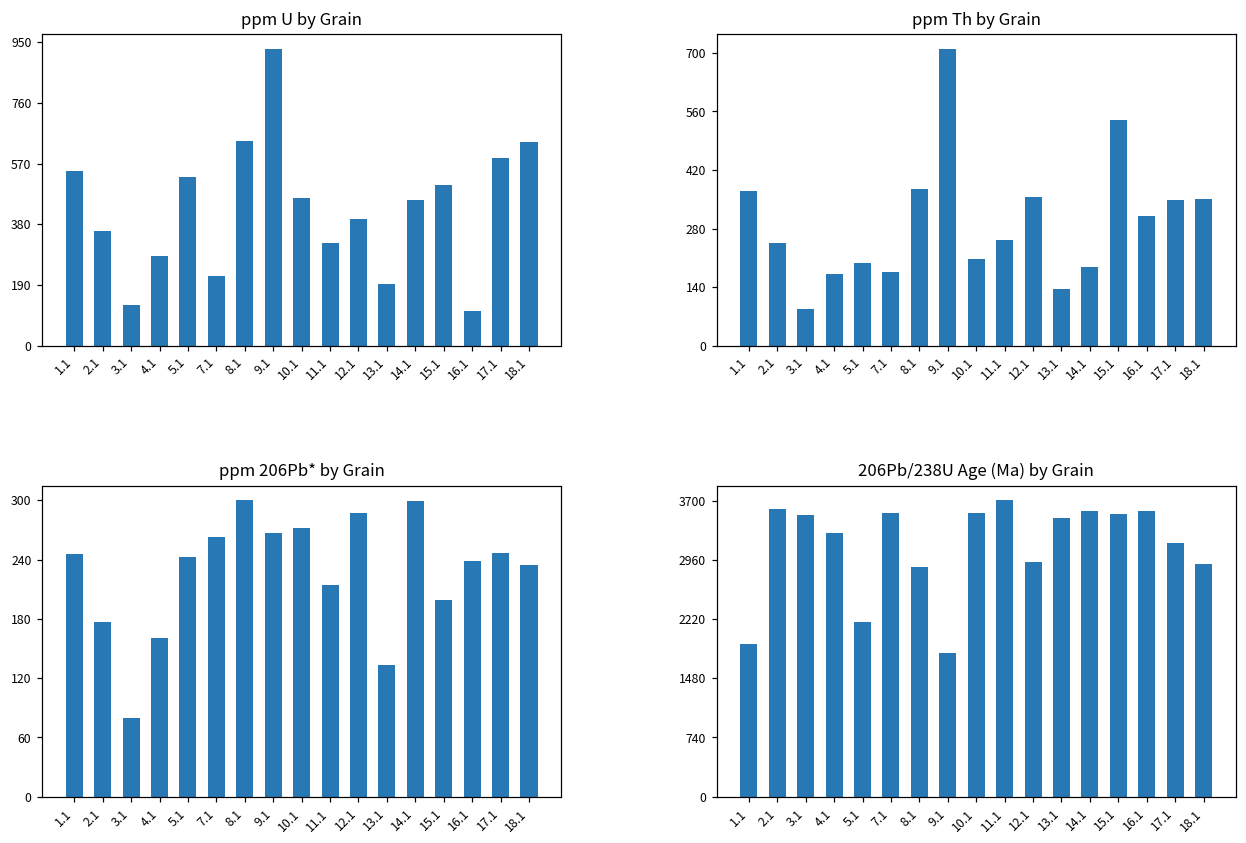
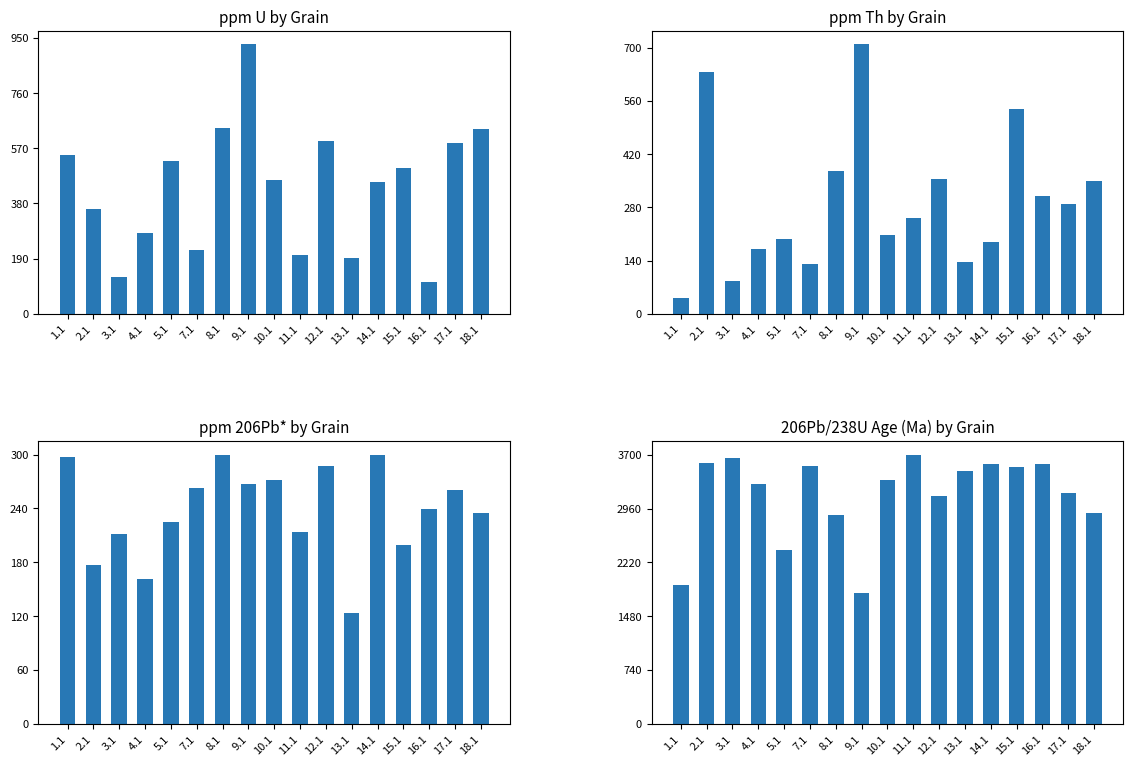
  {
    "ppm U by Grain": {
      "1.1": 550,
      "2.1": 360,
      "3.1": 130,
      "4.1": 280,
      "5.1": 530,
      "7.1": 220,
      "8.1": 640,
      "9.1": 930,
      "10.1": 460,
-     "11.1": 320,
-     "12.1": 400,
+     "11.1": 200,
+     "12.1": 600,
      "13.1": 190,
      "14.1": 460,
      "15.1": 500,
      "16.1": 110,
      "17.1": 590,
      "18.1": 640
    },
    "ppm Th by Grain": {
-     "1.1": 370,
-     "2.1": 250,
+     "1.1": 40,
+     "2.1": 640,
      "3.1": 90,
      "4.1": 170,
      "5.1": 200,
-     "7.1": 180,
+     "7.1": 130,
      "8.1": 380,
      "9.1": 710,
      "10.1": 210,
      "11.1": 250,
      "12.1": 360,
      "13.1": 140,
      "14.1": 190,
      "15.1": 540,
      "16.1": 310,
-     "17.1": 350,
+     "17.1": 290,
      "18.1": 350
    },
    "ppm 206Pb* by Grain": {
-     "1.1": 250,
+     "1.1": 300,
      "2.1": 180,
-     "3.1": 80,
+     "3.1": 210,
      "4.1": 160,
-     "5.1": 240,
+     "5.1": 230,
      "7.1": 260,
      "8.1": 300,
      "9.1": 270,
      "10.1": 270,
      "11.1": 210,
      "12.1": 290,
-     "13.1": 130,
+     "13.1": 120,
      "14.1": 300,
      "15.1": 200,
      "16.1": 240,
-     "17.1": 250,
+     "17.1": 260,
      "18.1": 240
    },
    "206Pb/238U Age (Ma) by Grain": {
      "1.1": 1900,
      "2.1": 3600,
-     "3.1": 3500,
+     "3.1": 3700,
      "4.1": 3300,
-     "5.1": 2200,
+     "5.1": 2400,
      "7.1": 3500,
      "8.1": 2900,
      "9.1": 1800,
-     "10.1": 3500,
+     "10.1": 3400,
      "11.1": 3700,
-     "12.1": 2900,
+     "12.1": 3100,
      "13.1": 3500,
      "14.1": 3600,
      "15.1": 3500,
      "16.1": 3600,
      "17.1": 3200,
      "18.1": 2900
    }
  }
